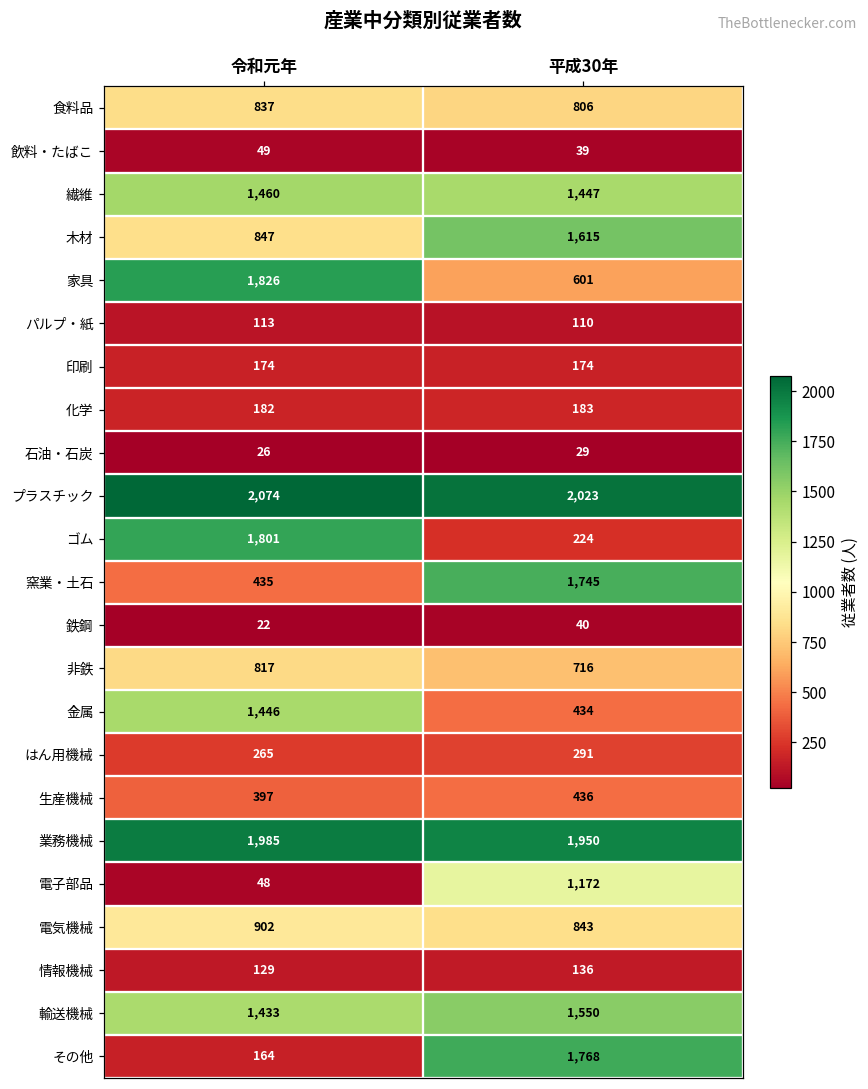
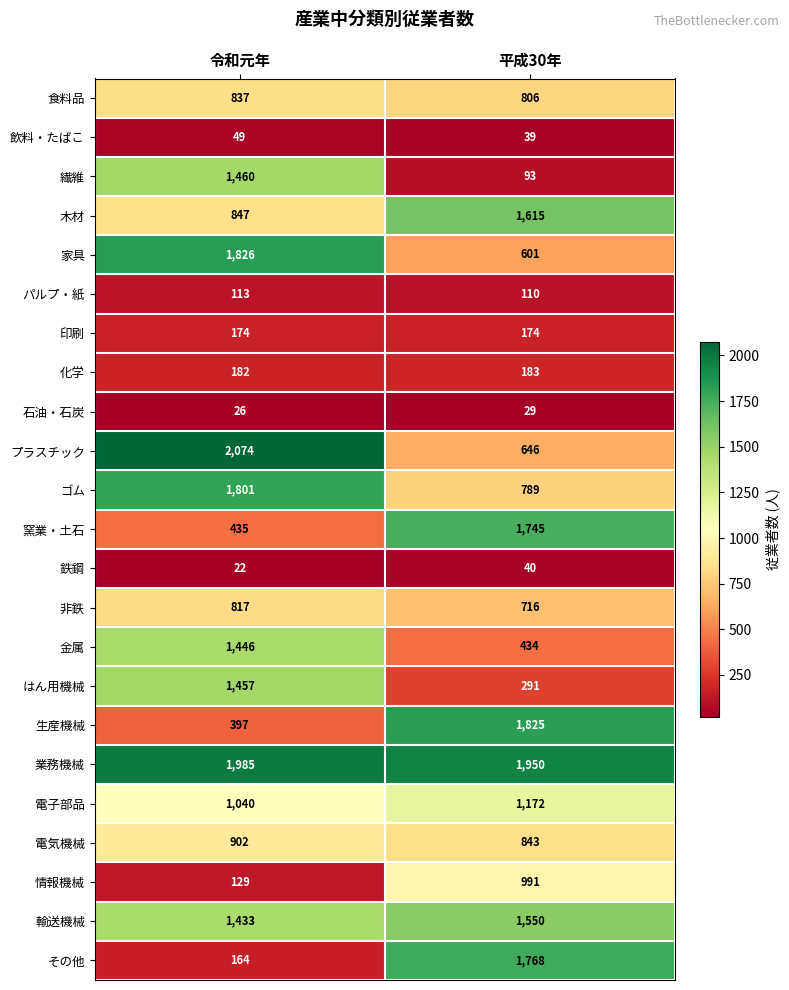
  {
    "食料品": {
      "令和元年": "837",
      "平成30年": "806"
    },
    "飲料・たばこ": {
      "令和元年": "49",
      "平成30年": "39"
    },
    "繊維": {
      "令和元年": "1,460",
-     "平成30年": "1,447"
+     "平成30年": "93"
    },
    "木材": {
      "令和元年": "847",
      "平成30年": "1,615"
    },
    "家具": {
      "令和元年": "1,826",
      "平成30年": "601"
    },
    "パルプ・紙": {
      "令和元年": "113",
      "平成30年": "110"
    },
    "印刷": {
      "令和元年": "174",
      "平成30年": "174"
    },
    "化学": {
      "令和元年": "182",
      "平成30年": "183"
    },
    "石油・石炭": {
      "令和元年": "26",
      "平成30年": "29"
    },
    "プラスチック": {
      "令和元年": "2,074",
-     "平成30年": "2,023"
+     "平成30年": "646"
    },
    "ゴム": {
      "令和元年": "1,801",
-     "平成30年": "224"
+     "平成30年": "789"
    },
    "窯業・土石": {
      "令和元年": "435",
      "平成30年": "1,745"
    },
    "鉄鋼": {
      "令和元年": "22",
      "平成30年": "40"
    },
    "非鉄": {
      "令和元年": "817",
      "平成30年": "716"
    },
    "金属": {
      "令和元年": "1,446",
      "平成30年": "434"
    },
    "はん用機械": {
-     "令和元年": "265",
+     "令和元年": "1,457",
      "平成30年": "291"
    },
    "生産機械": {
      "令和元年": "397",
-     "平成30年": "436"
+     "平成30年": "1,825"
    },
    "業務機械": {
      "令和元年": "1,985",
      "平成30年": "1,950"
    },
    "電子部品": {
-     "令和元年": "48",
+     "令和元年": "1,040",
      "平成30年": "1,172"
    },
    "電気機械": {
      "令和元年": "902",
      "平成30年": "843"
    },
    "情報機械": {
      "令和元年": "129",
-     "平成30年": "136"
+     "平成30年": "991"
    },
    "輸送機械": {
      "令和元年": "1,433",
      "平成30年": "1,550"
    },
    "その他": {
      "令和元年": "164",
      "平成30年": "1,768"
    }
  }
